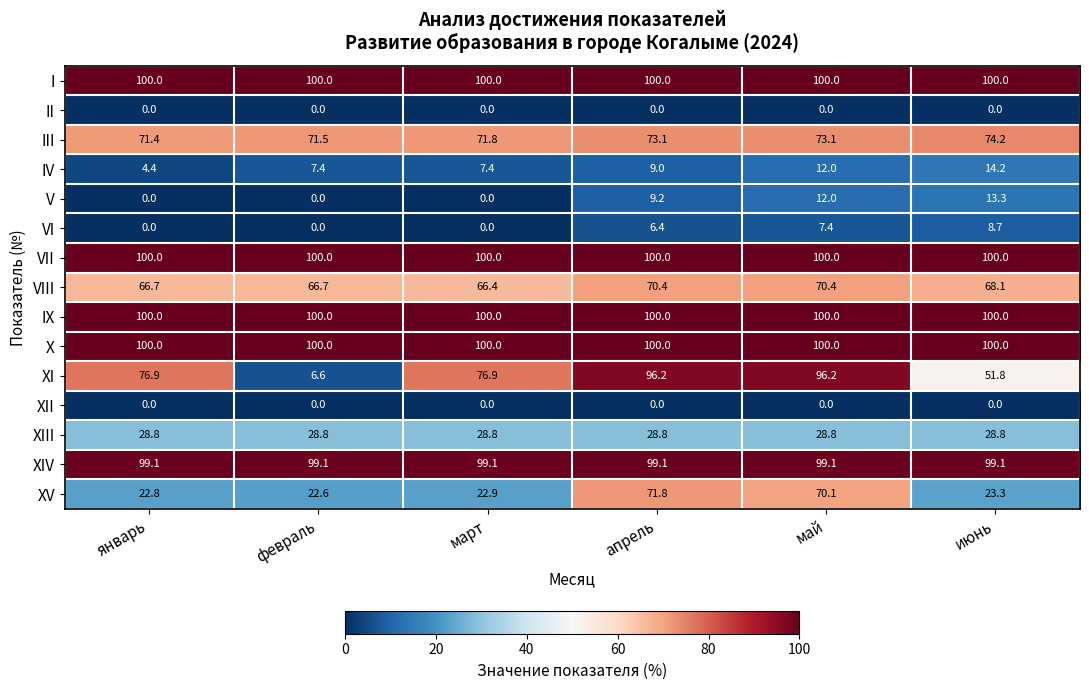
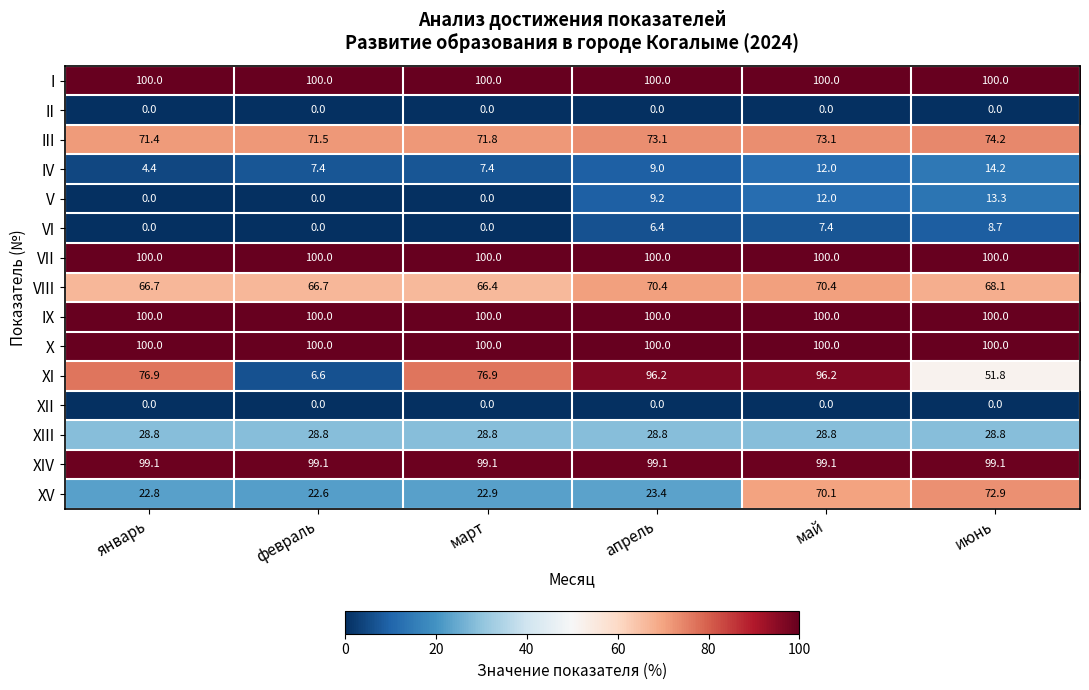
  {
    "I": {
      "январь": 100.0,
      "февраль": 100.0,
      "март": 100.0,
      "апрель": 100.0,
      "май": 100.0,
      "июнь": 100.0
    },
    "II": {
      "январь": 0.0,
      "февраль": 0.0,
      "март": 0.0,
      "апрель": 0.0,
      "май": 0.0,
      "июнь": 0.0
    },
    "III": {
      "январь": 71.4,
      "февраль": 71.5,
      "март": 71.8,
      "апрель": 73.1,
      "май": 73.1,
      "июнь": 74.2
    },
    "IV": {
      "январь": 4.4,
      "февраль": 7.4,
      "март": 7.4,
      "апрель": 9.0,
      "май": 12.0,
      "июнь": 14.2
    },
    "V": {
      "январь": 0.0,
      "февраль": 0.0,
      "март": 0.0,
      "апрель": 9.2,
      "май": 12.0,
      "июнь": 13.3
    },
    "VI": {
      "январь": 0.0,
      "февраль": 0.0,
      "март": 0.0,
      "апрель": 6.4,
      "май": 7.4,
      "июнь": 8.7
    },
    "VII": {
      "январь": 100.0,
      "февраль": 100.0,
      "март": 100.0,
      "апрель": 100.0,
      "май": 100.0,
      "июнь": 100.0
    },
    "VIII": {
      "январь": 66.7,
      "февраль": 66.7,
      "март": 66.4,
      "апрель": 70.4,
      "май": 70.4,
      "июнь": 68.1
    },
    "IX": {
      "январь": 100.0,
      "февраль": 100.0,
      "март": 100.0,
      "апрель": 100.0,
      "май": 100.0,
      "июнь": 100.0
    },
    "X": {
      "январь": 100.0,
      "февраль": 100.0,
      "март": 100.0,
      "апрель": 100.0,
      "май": 100.0,
      "июнь": 100.0
    },
    "XI": {
      "январь": 76.9,
      "февраль": 6.6,
      "март": 76.9,
      "апрель": 96.2,
      "май": 96.2,
      "июнь": 51.8
    },
    "XII": {
      "январь": 0.0,
      "февраль": 0.0,
      "март": 0.0,
      "апрель": 0.0,
      "май": 0.0,
      "июнь": 0.0
    },
    "XIII": {
      "январь": 28.8,
      "февраль": 28.8,
      "март": 28.8,
      "апрель": 28.8,
      "май": 28.8,
      "июнь": 28.8
    },
    "XIV": {
      "январь": 99.1,
      "февраль": 99.1,
      "март": 99.1,
      "апрель": 99.1,
      "май": 99.1,
      "июнь": 99.1
    },
    "XV": {
      "январь": 22.8,
      "февраль": 22.6,
      "март": 22.9,
-     "апрель": 71.8,
+     "апрель": 23.4,
      "май": 70.1,
-     "июнь": 23.3
+     "июнь": 72.9
    }
  }
